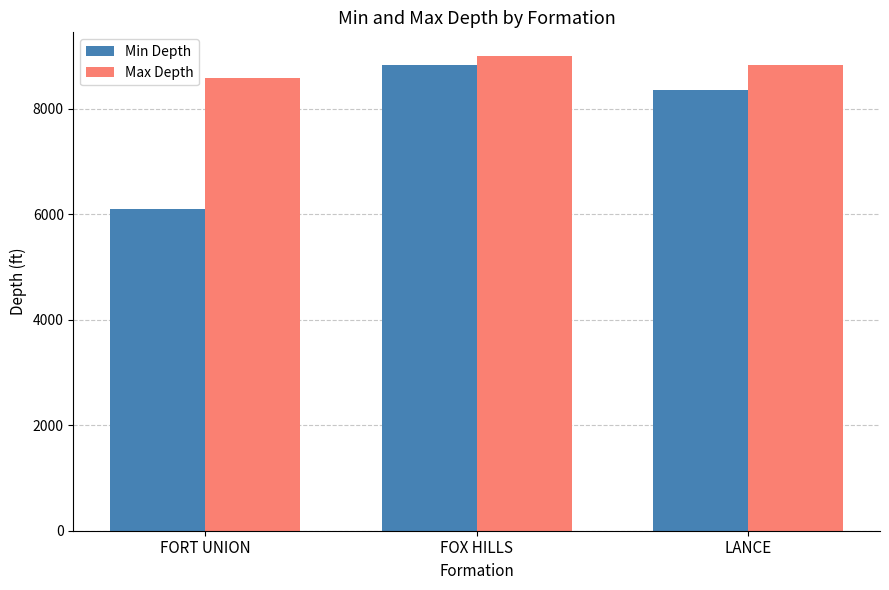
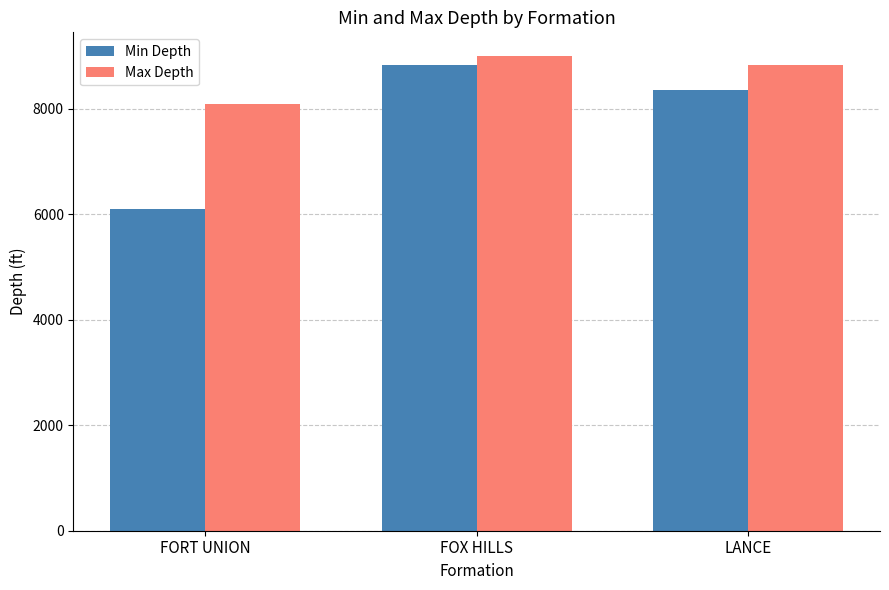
  {
    "Min Depth": {
      "FORT UNION": 6100,
      "FOX HILLS": 8800,
      "LANCE": 8400
    },
    "Max Depth": {
-     "FORT UNION": 8600,
+     "FORT UNION": 8100,
      "FOX HILLS": 9000,
      "LANCE": 8800
    }
  }
